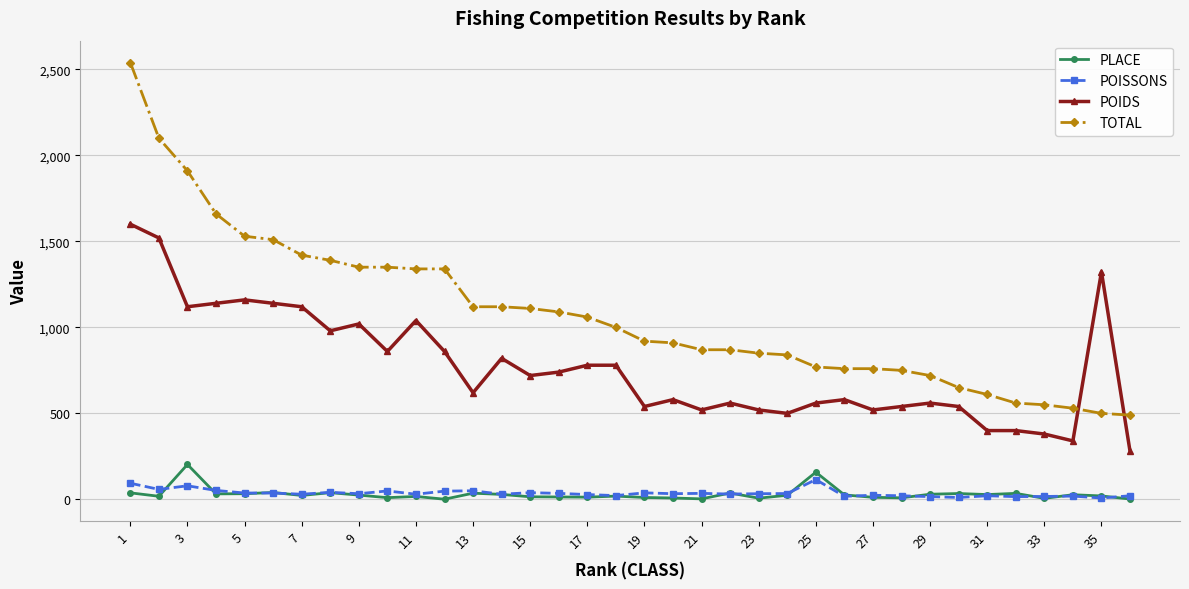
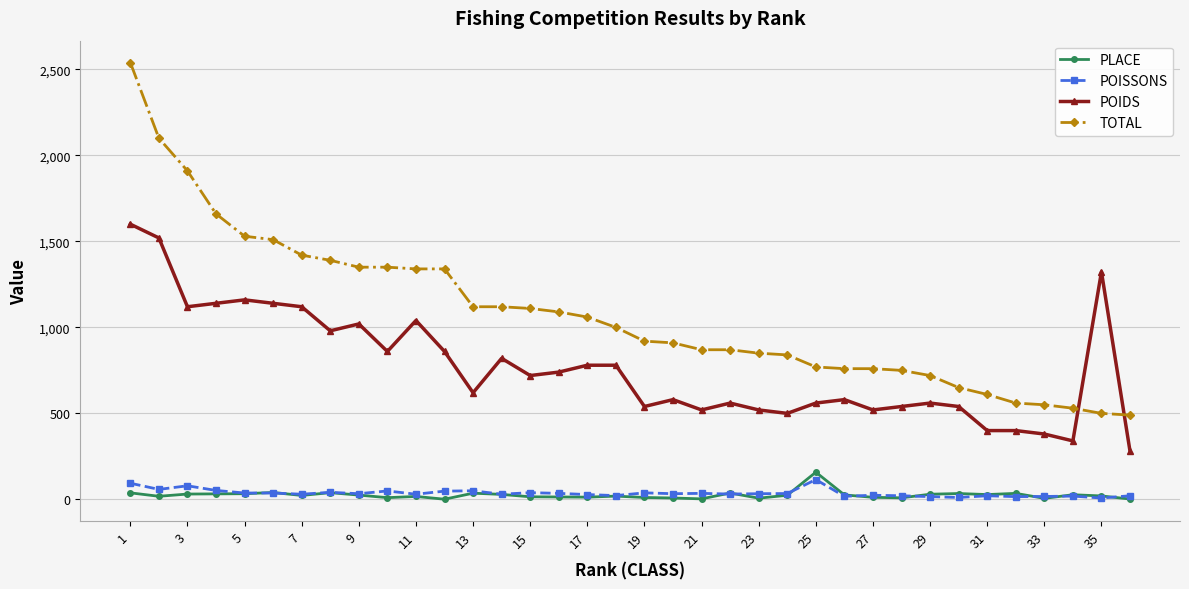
  {
    "PLACE": {
      "1": "40",
-     "3": "200",
+     "3": "30",
      "15": "20",
      "19": "10",
      "21": "0",
      "23": "10",
      "25": "160"
    },
    "POISSONS": {
      "1": "90",
      "3": "80",
      "15": "40",
      "19": "40",
      "21": "40",
      "23": "30",
      "25": "120"
    },
    "POIDS": {
      "1": "1,600",
      "3": "1,120",
      "5": "1,160",
      "7": "1,120",
      "9": "1,020",
      "11": "1,040",
      "13": "620",
      "15": "720",
      "17": "780",
      "19": "540",
      "21": "520",
      "23": "520",
      "25": "560",
      "27": "520",
      "29": "560",
      "31": "400",
      "33": "380",
      "35": "1,320"
    },
    "TOTAL": {
      "1": "2,540",
      "3": "1,910",
      "5": "1,530",
      "7": "1,420",
      "9": "1,350",
      "11": "1,340",
      "13": "1,120",
      "15": "1,110",
      "17": "1,060",
      "19": "920",
      "21": "870",
      "23": "850",
      "25": "770",
      "27": "760",
      "29": "720",
      "31": "610",
      "33": "550",
      "35": "500"
    }
  }
